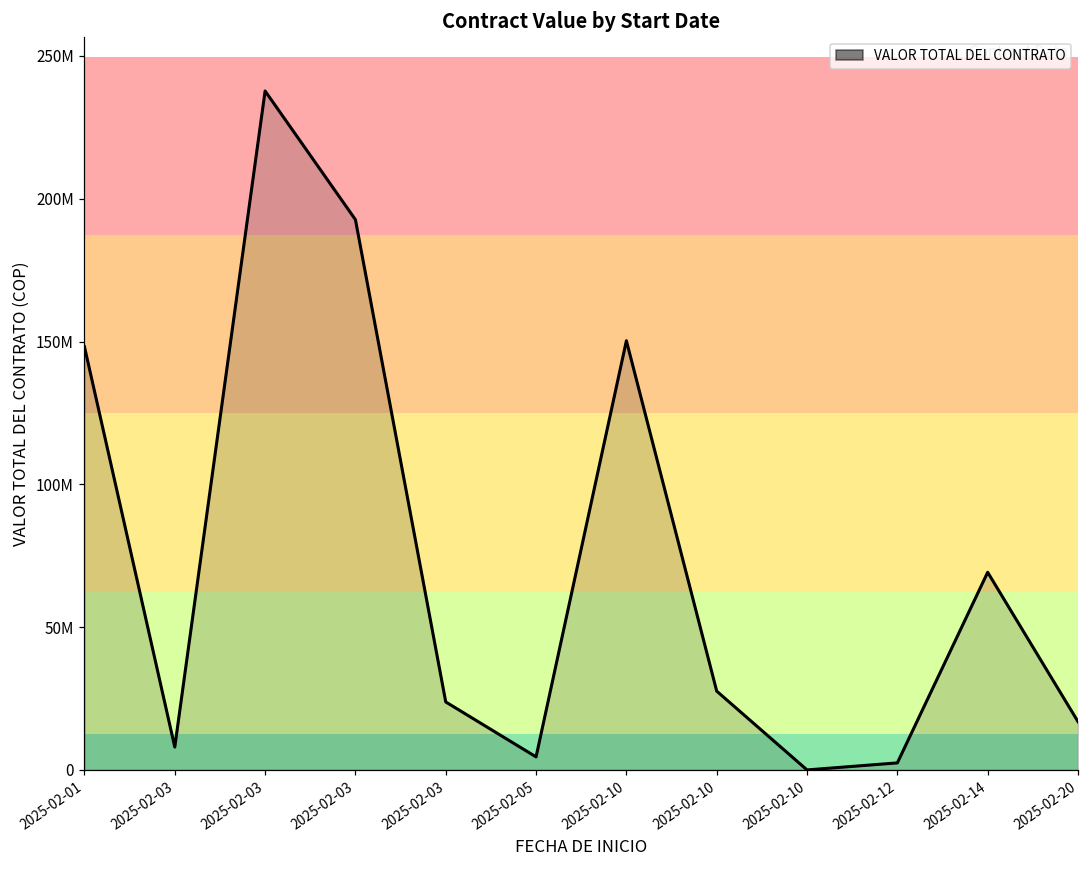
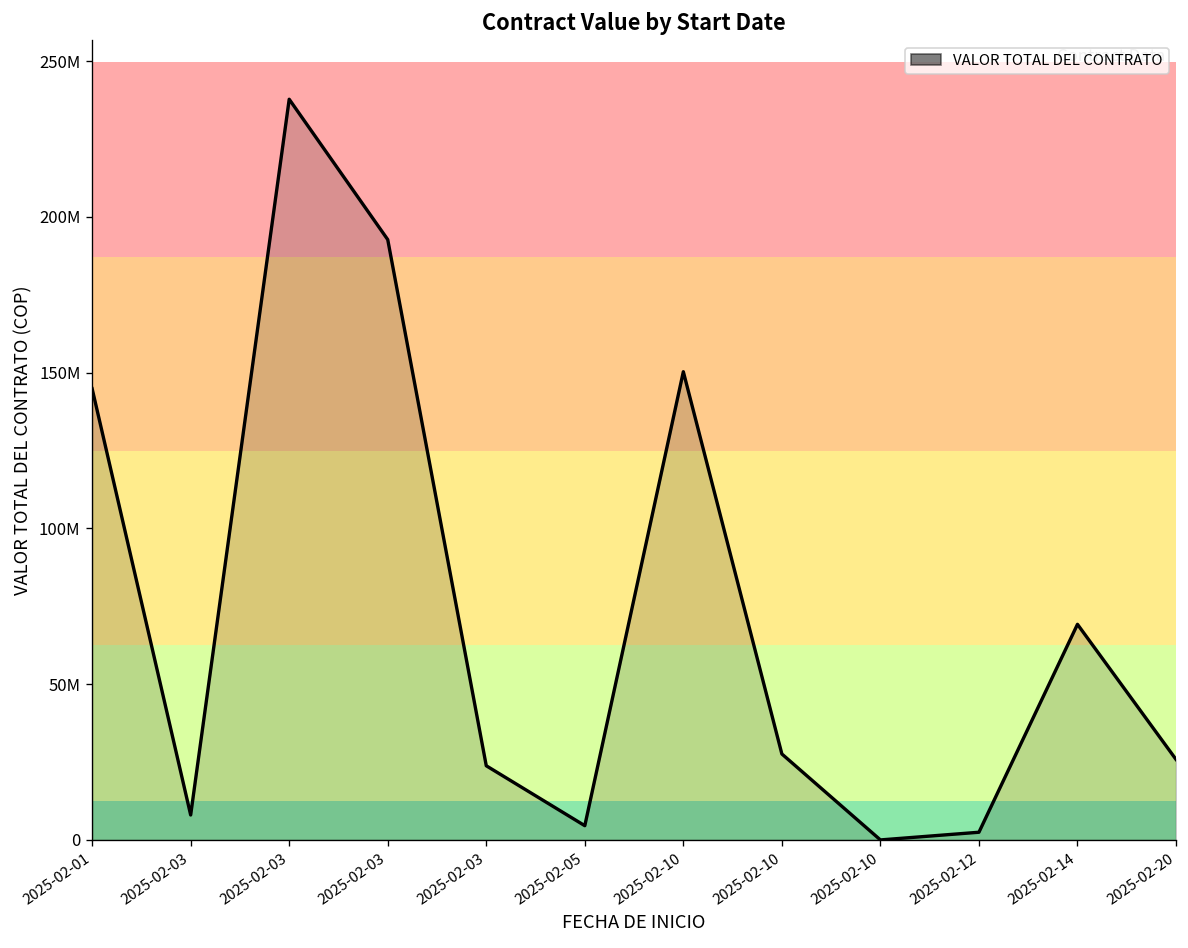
  {
-   "2025-02-01": 148000000,
+   "2025-02-01": 145000000,
    "2025-02-05": 5000000,
    "2025-02-12": 2000000,
    "2025-02-14": 69000000,
-   "2025-02-20": 17000000
+   "2025-02-20": 26000000
  }
